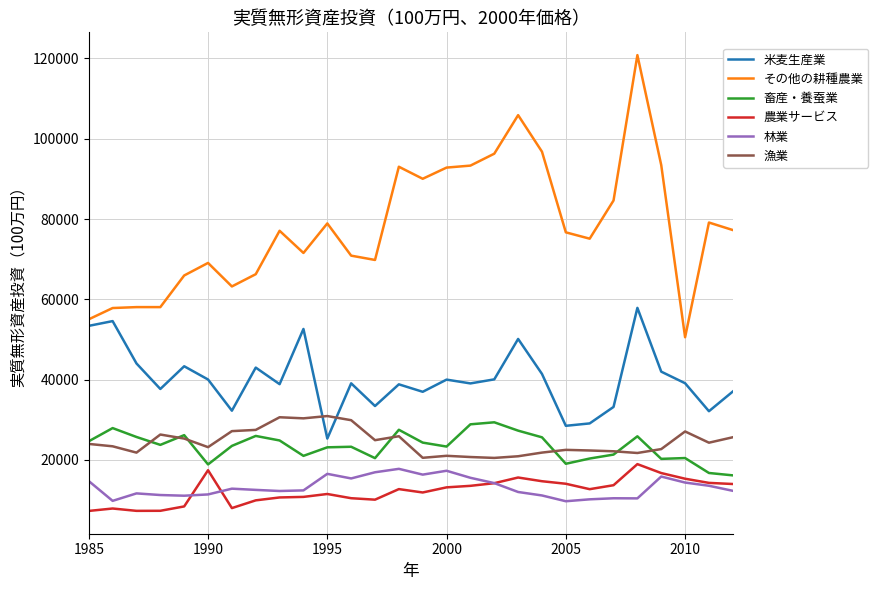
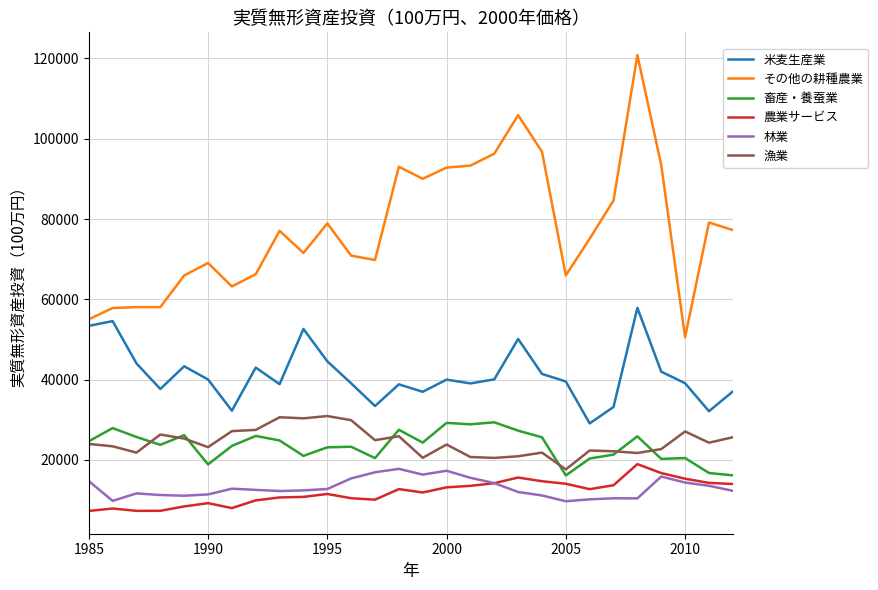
  {
    "米麦生産業": {
      "1985": 53000,
      "1990": 40000,
-     "1995": 25000,
+     "1995": 45000,
      "2000": 40000,
-     "2005": 28000,
+     "2005": 40000,
      "2010": 39000
    },
    "その他の耕種農業": {
      "1985": 55000,
      "1990": 69000,
      "1995": 79000,
      "2000": 93000,
-     "2005": 77000,
+     "2005": 66000,
      "2010": 51000
    },
    "畜産・養蚕業": {
      "1985": 25000,
      "1990": 19000,
      "1995": 23000,
-     "2000": 23000,
-     "2005": 19000,
+     "2000": 29000,
+     "2005": 16000,
      "2010": 20000
    },
    "農業サービス": {
      "1985": 7000,
-     "1990": 17000,
+     "1990": 9000,
      "1995": 12000,
      "2000": 13000,
      "2005": 14000,
      "2010": 15000
    },
    "林業": {
      "1985": 15000,
      "1990": 11000,
-     "1995": 17000,
+     "1995": 13000,
      "2000": 17000,
      "2005": 10000,
      "2010": 14000
    },
    "漁業": {
      "1985": 24000,
      "1990": 23000,
      "1995": 31000,
-     "2000": 21000,
-     "2005": 23000,
+     "2000": 24000,
+     "2005": 18000,
      "2010": 27000
    }
  }
